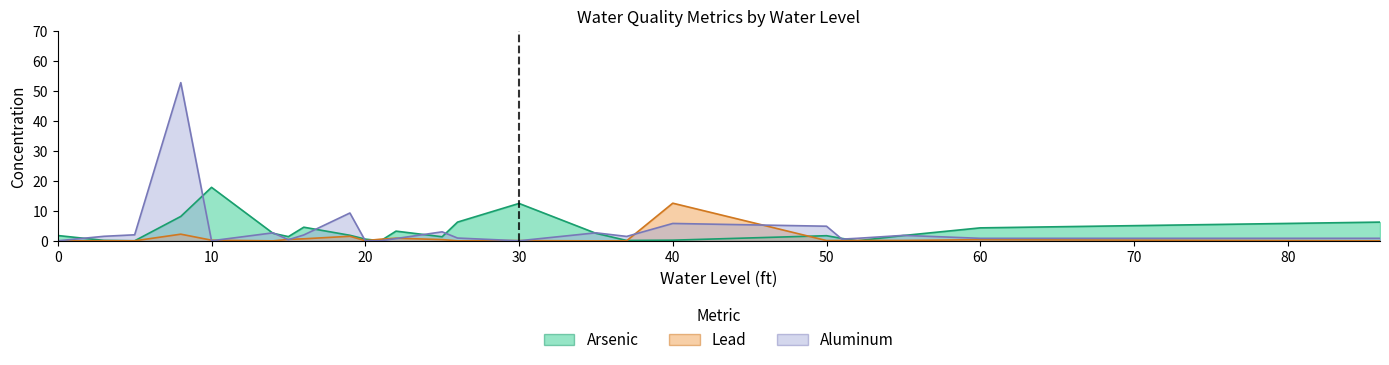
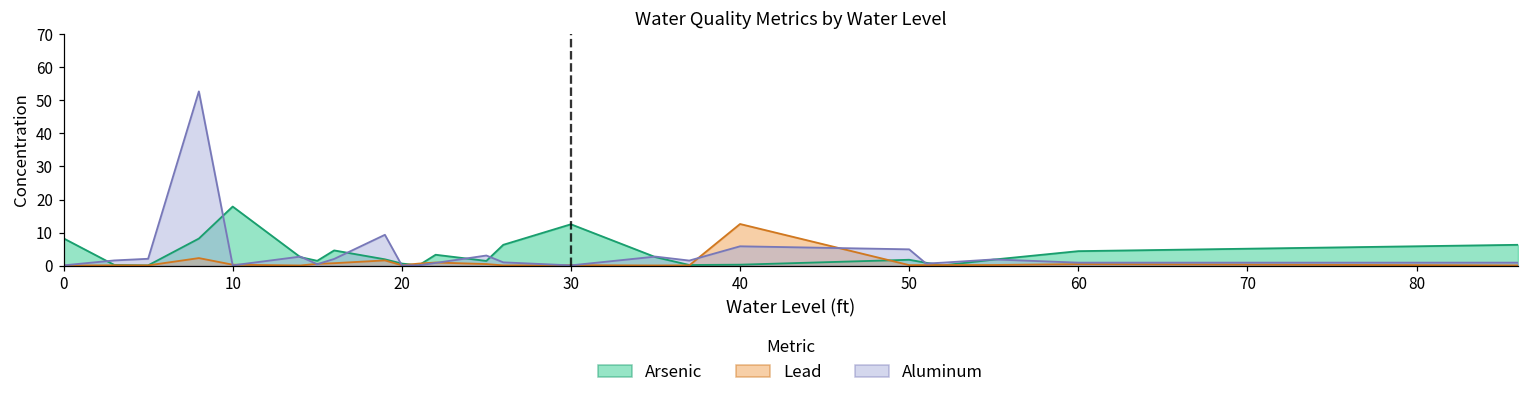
  {
    "Arsenic": {
-     "0": 2,
+     "0": 8,
      "10": 18,
      "30": 13,
      "40": 0,
      "50": 2,
      "60": 4
    },
    "Lead": {
      "40": 13,
      "50": 0
    },
    "Aluminum": {
      "40": 6,
      "50": 5
    }
  }
